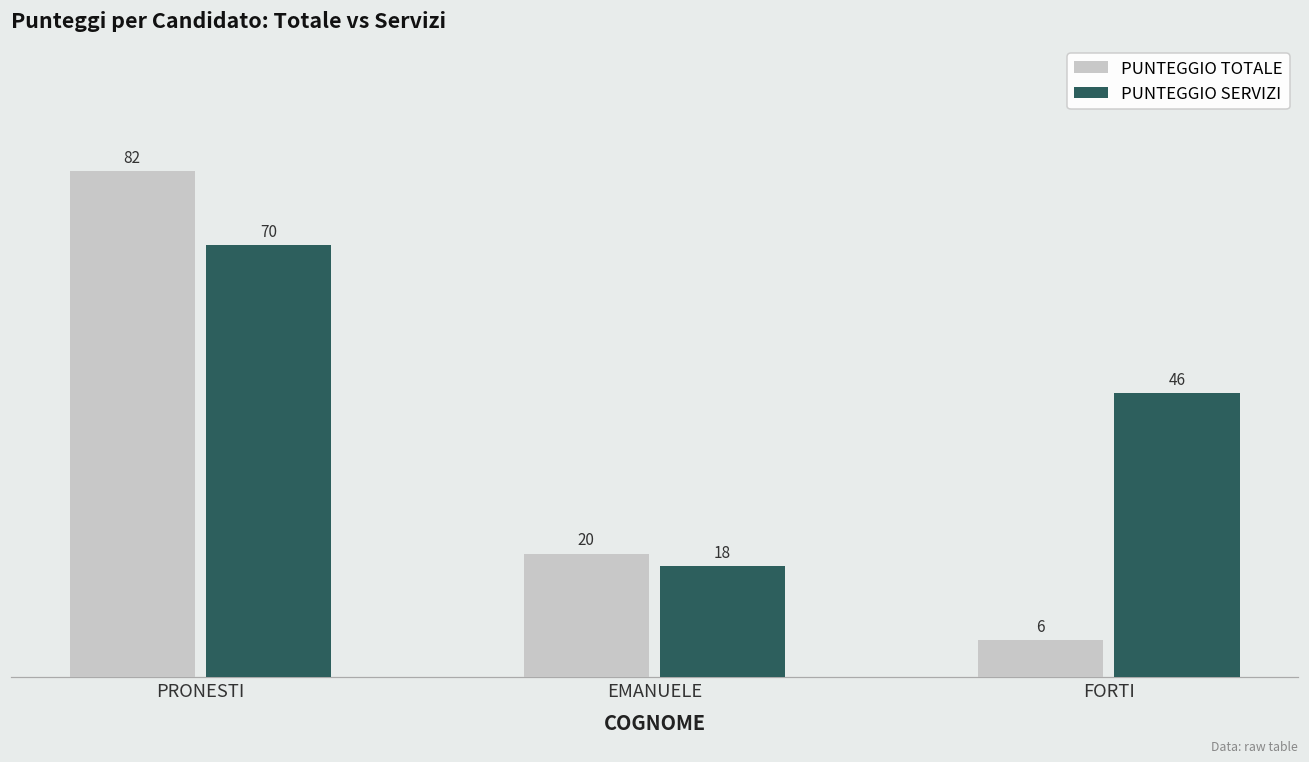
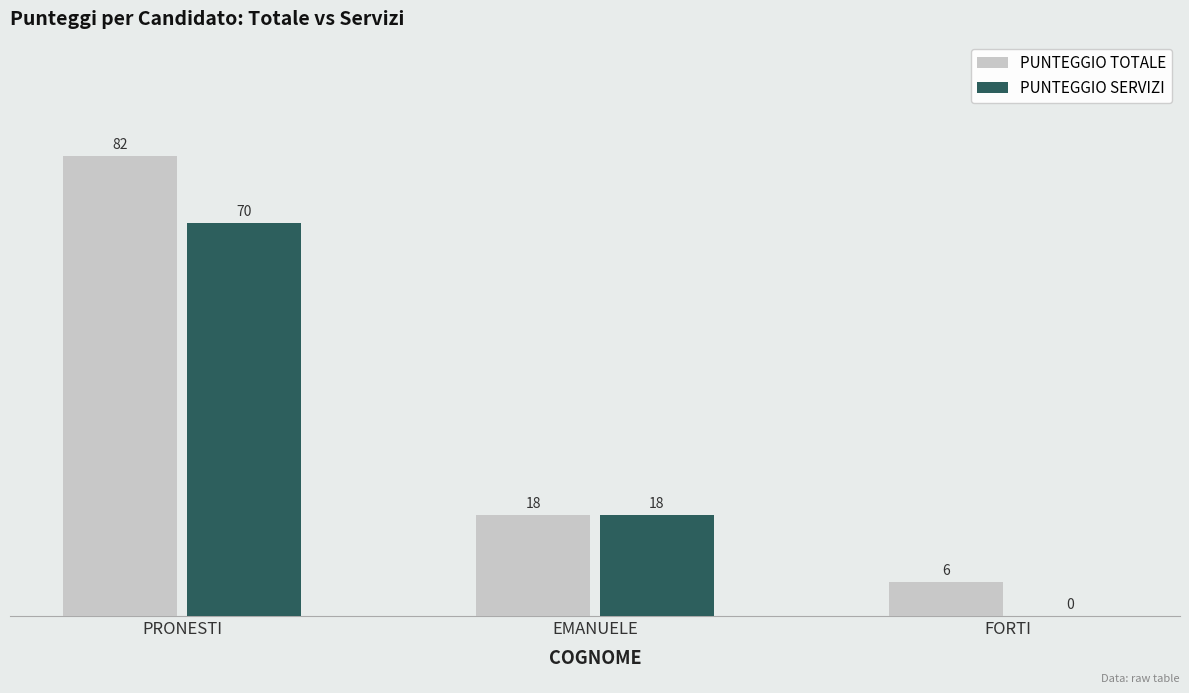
  {
    "PUNTEGGIO TOTALE": {
      "PRONESTI": 82,
-     "EMANUELE": 20,
+     "EMANUELE": 18,
      "FORTI": 6
    },
    "PUNTEGGIO SERVIZI": {
      "PRONESTI": 70,
      "EMANUELE": 18,
-     "FORTI": 46
+     "FORTI": 0
    }
  }
